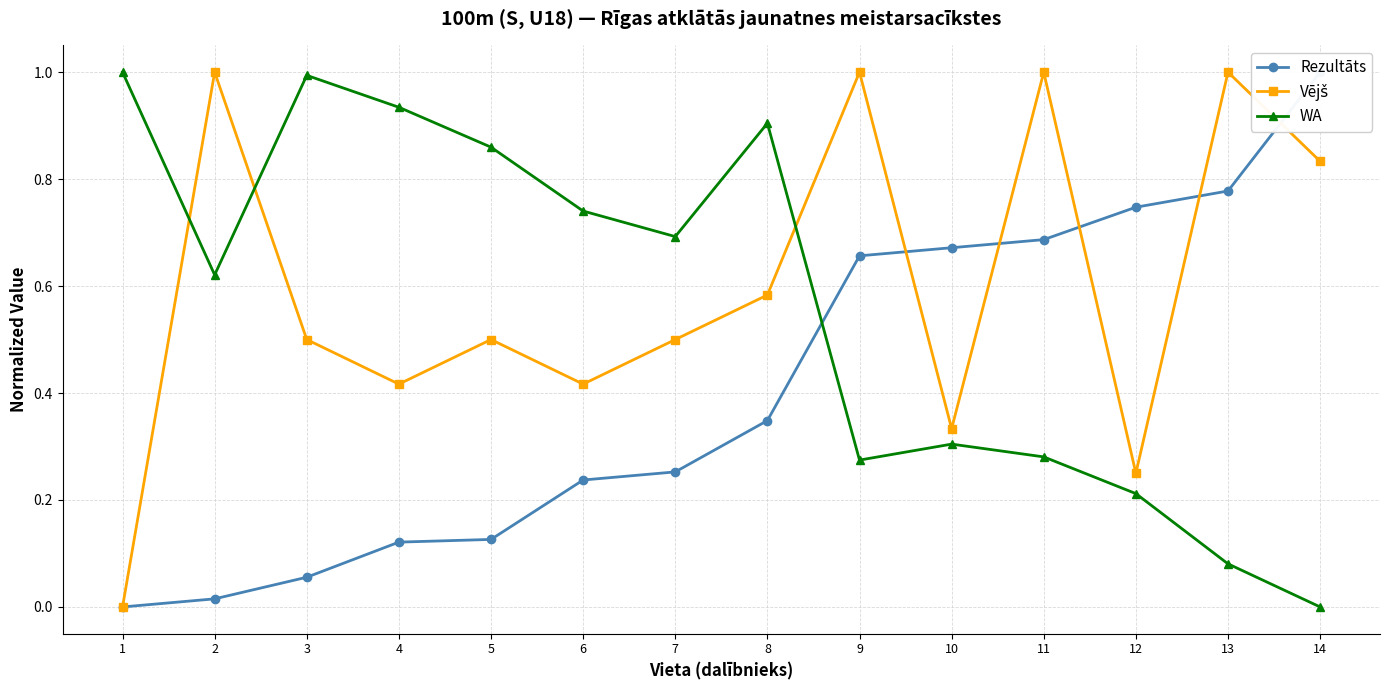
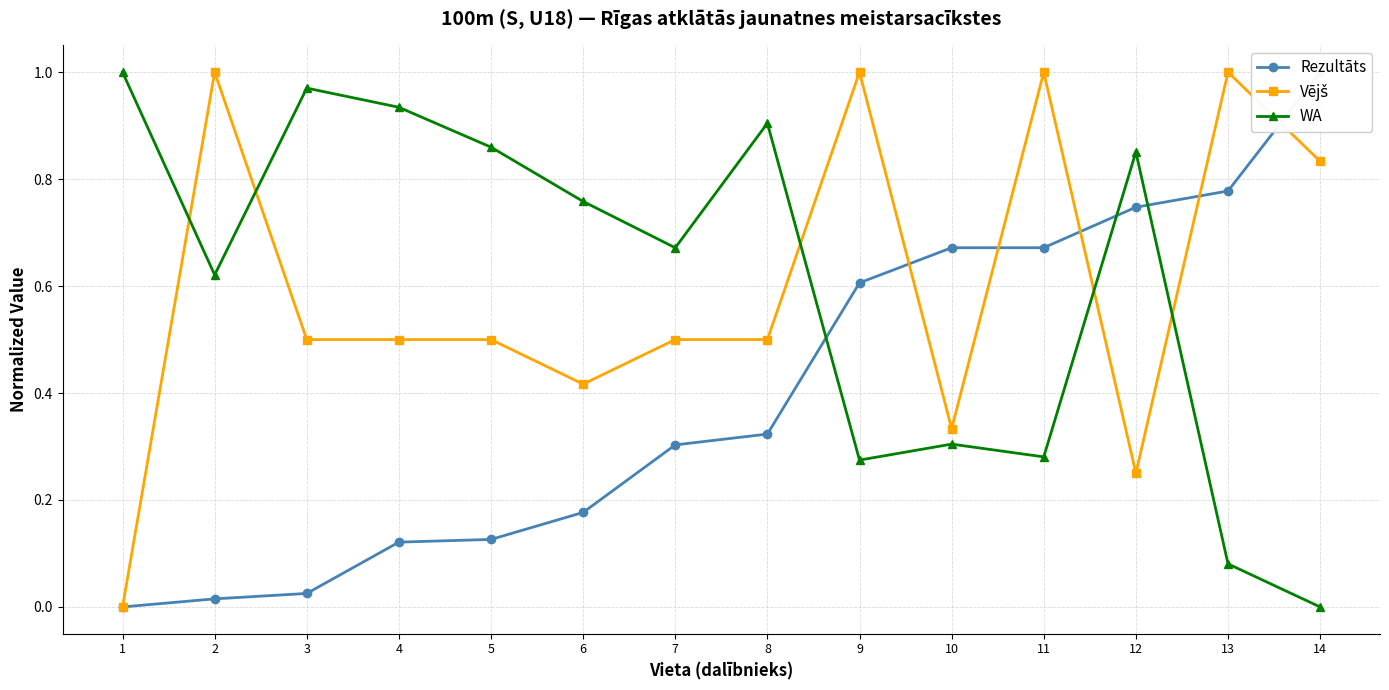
  {
    "Rezultāts": {
      "2": 0.02,
-     "3": 0.06,
+     "3": 0.03,
      "4": 0.12,
      "5": 0.13,
-     "6": 0.24,
-     "7": 0.25,
-     "8": 0.35,
-     "9": 0.66,
+     "6": 0.18,
+     "7": 0.30,
+     "8": 0.32,
+     "9": 0.61,
      "10": 0.67,
-     "11": 0.69,
+     "11": 0.67,
      "12": 0.75,
      "13": 0.78
    },
    "Vējš": {
      "2": 1.00,
      "3": 0.50,
-     "4": 0.42,
+     "4": 0.50,
      "5": 0.50,
      "6": 0.42,
      "7": 0.50,
-     "8": 0.58,
+     "8": 0.50,
      "9": 1.00,
      "10": 0.33,
      "11": 1.00,
      "12": 0.25,
      "13": 1.00,
      "14": 0.83
    },
    "WA": {
      "1": 1.00,
      "2": 0.62,
-     "3": 0.99,
+     "3": 0.97,
      "4": 0.93,
      "5": 0.86,
-     "6": 0.74,
-     "7": 0.69,
+     "6": 0.76,
+     "7": 0.67,
      "8": 0.90,
      "9": 0.27,
      "10": 0.30,
      "11": 0.28,
-     "12": 0.21,
+     "12": 0.85,
      "13": 0.08,
      "14": 0.00
    }
  }
